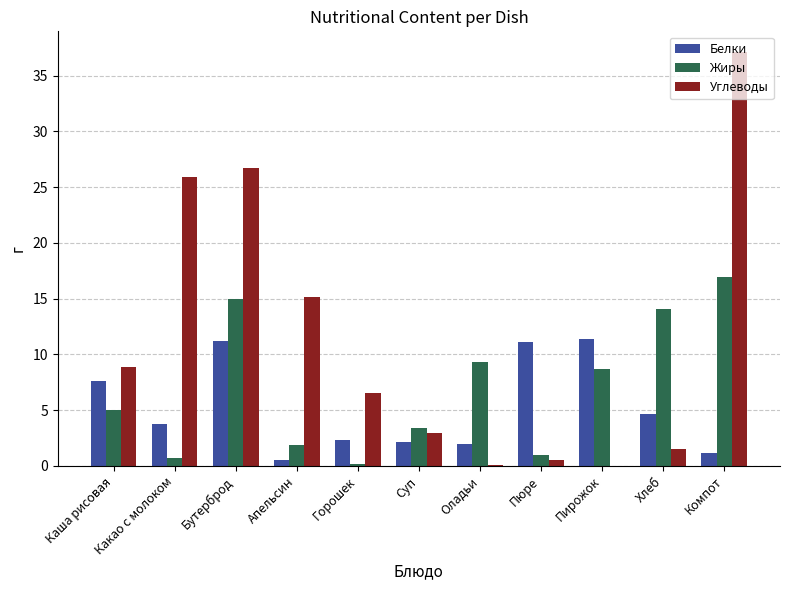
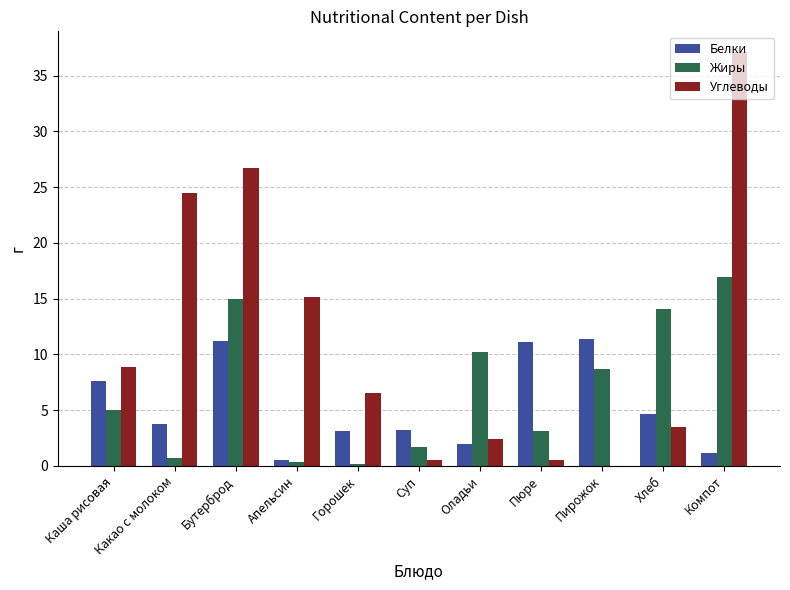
  {
    "Белки": {
      "Каша рисовая": 7.6,
      "Какао с молоком": 3.8,
      "Бутерброд": 11.2,
      "Апельсин": 0.5,
-     "Горошек": 2.3,
-     "Суп": 2.1,
+     "Горошек": 3.1,
+     "Суп": 3.2,
      "Оладьи": 2.0,
      "Пюре": 11.1,
      "Пирожок": 11.4,
      "Хлеб": 4.6,
      "Компот": 1.2
    },
    "Жиры": {
      "Каша рисовая": 5.0,
      "Какао с молоком": 0.7,
      "Бутерброд": 14.9,
-     "Апельсин": 1.8,
-     "Суп": 3.4,
-     "Оладьи": 9.4,
-     "Пюре": 1.0,
+     "Апельсин": 0.4,
+     "Суп": 1.7,
+     "Оладьи": 10.2,
+     "Пюре": 3.1,
      "Пирожок": 8.7,
      "Хлеб": 14.0,
      "Компот": 16.9
    },
    "Углеводы": {
      "Каша рисовая": 8.9,
-     "Какао с молоком": 25.9,
+     "Какао с молоком": 24.5,
      "Бутерброд": 26.7,
      "Апельсин": 15.2,
      "Горошек": 6.5,
-     "Суп": 2.9,
-     "Оладьи": 0.1,
+     "Суп": 0.5,
+     "Оладьи": 2.4,
      "Пюре": 0.5,
      "Пирожок": 0.0,
-     "Хлеб": 1.5
+     "Хлеб": 3.5
    }
  }
